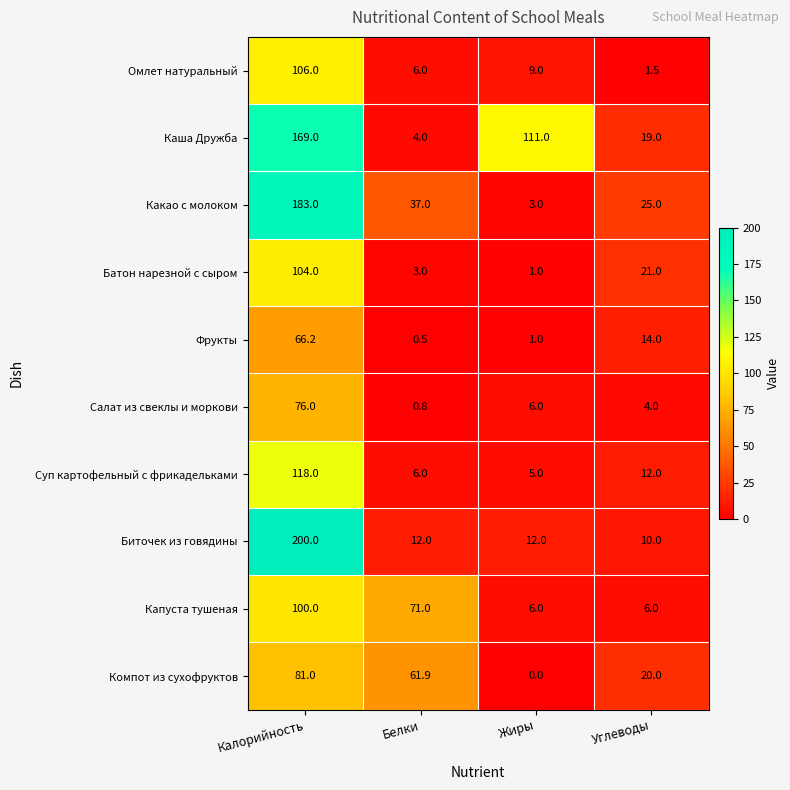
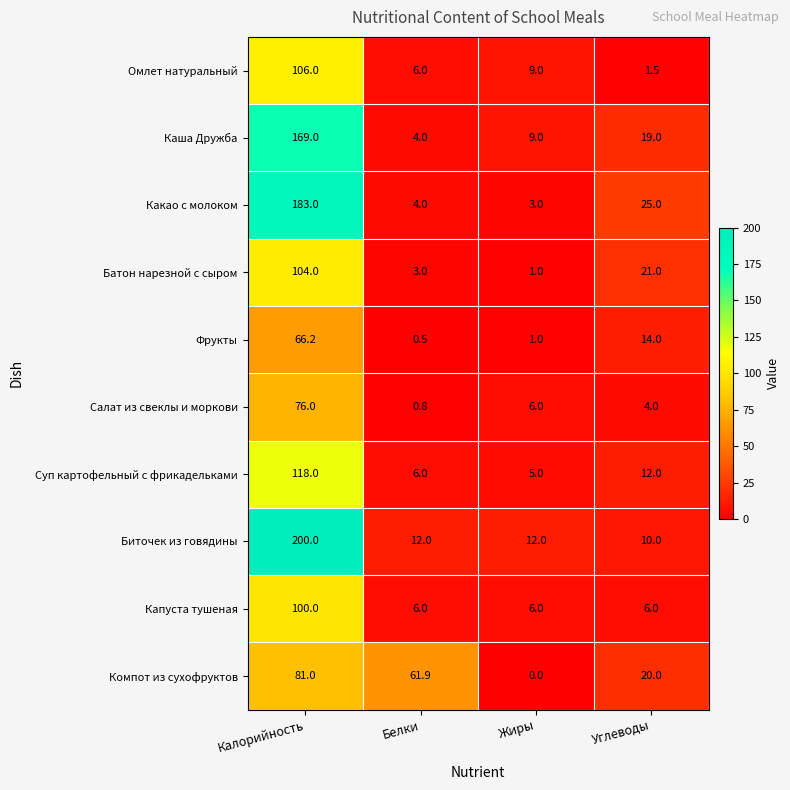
  {
    "Омлет натуральный": {
      "Калорийность": 106.0,
      "Белки": 6.0,
      "Жиры": 9.0,
      "Углеводы": 1.5
    },
    "Каша Дружба": {
      "Калорийность": 169.0,
      "Белки": 4.0,
-     "Жиры": 111.0,
+     "Жиры": 9.0,
      "Углеводы": 19.0
    },
    "Какао с молоком": {
      "Калорийность": 183.0,
-     "Белки": 37.0,
+     "Белки": 4.0,
      "Жиры": 3.0,
      "Углеводы": 25.0
    },
    "Батон нарезной с сыром": {
      "Калорийность": 104.0,
      "Белки": 3.0,
      "Жиры": 1.0,
      "Углеводы": 21.0
    },
    "Фрукты": {
      "Калорийность": 66.2,
      "Белки": 0.5,
      "Жиры": 1.0,
      "Углеводы": 14.0
    },
    "Салат из свеклы и моркови": {
      "Калорийность": 76.0,
      "Белки": 0.8,
      "Жиры": 6.0,
      "Углеводы": 4.0
    },
    "Суп картофельный с фрикадельками": {
      "Калорийность": 118.0,
      "Белки": 6.0,
      "Жиры": 5.0,
      "Углеводы": 12.0
    },
    "Биточек из говядины": {
      "Калорийность": 200.0,
      "Белки": 12.0,
      "Жиры": 12.0,
      "Углеводы": 10.0
    },
    "Капуста тушеная": {
      "Калорийность": 100.0,
-     "Белки": 71.0,
+     "Белки": 6.0,
      "Жиры": 6.0,
      "Углеводы": 6.0
    },
    "Компот из сухофруктов": {
      "Калорийность": 81.0,
      "Белки": 61.9,
      "Жиры": 0.0,
      "Углеводы": 20.0
    }
  }
